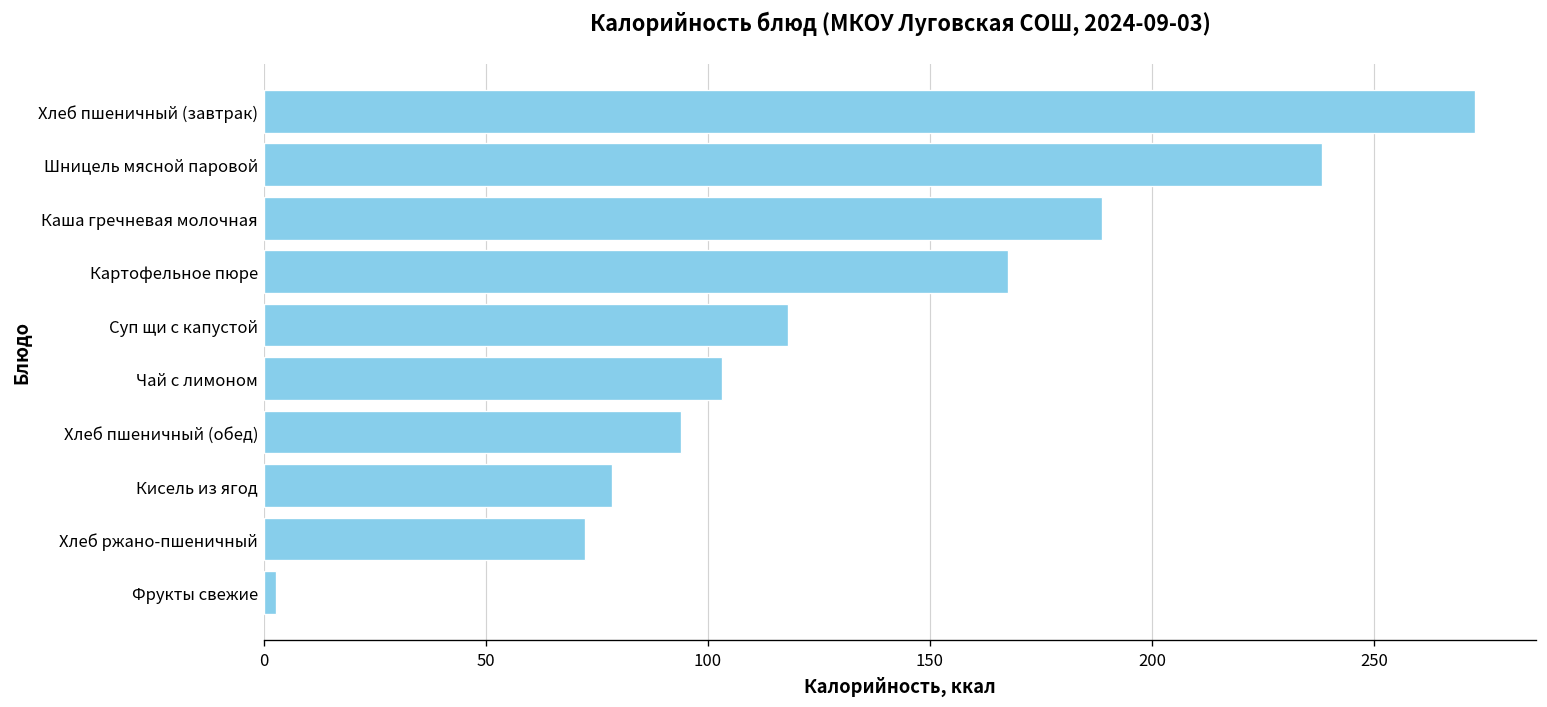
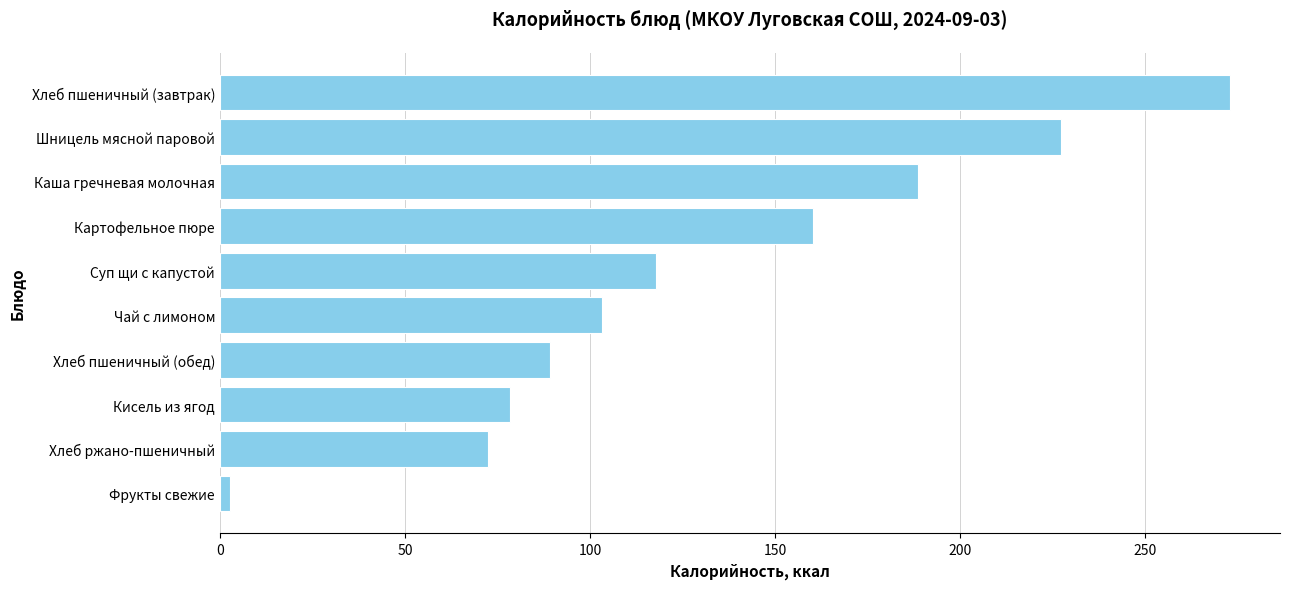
  {
    "Хлеб пшеничный (завтрак)": 273,
-   "Шницель мясной паровой": 238,
+   "Шницель мясной паровой": 227,
    "Каша гречневая молочная": 189,
-   "Картофельное пюре": 168,
+   "Картофельное пюре": 160,
    "Суп щи с капустой": 118,
    "Чай с лимоном": 103,
-   "Хлеб пшеничный (обед)": 94,
+   "Хлеб пшеничный (обед)": 89,
    "Кисель из ягод": 78,
    "Хлеб ржано-пшеничный": 72,
    "Фрукты свежие": 3
  }
